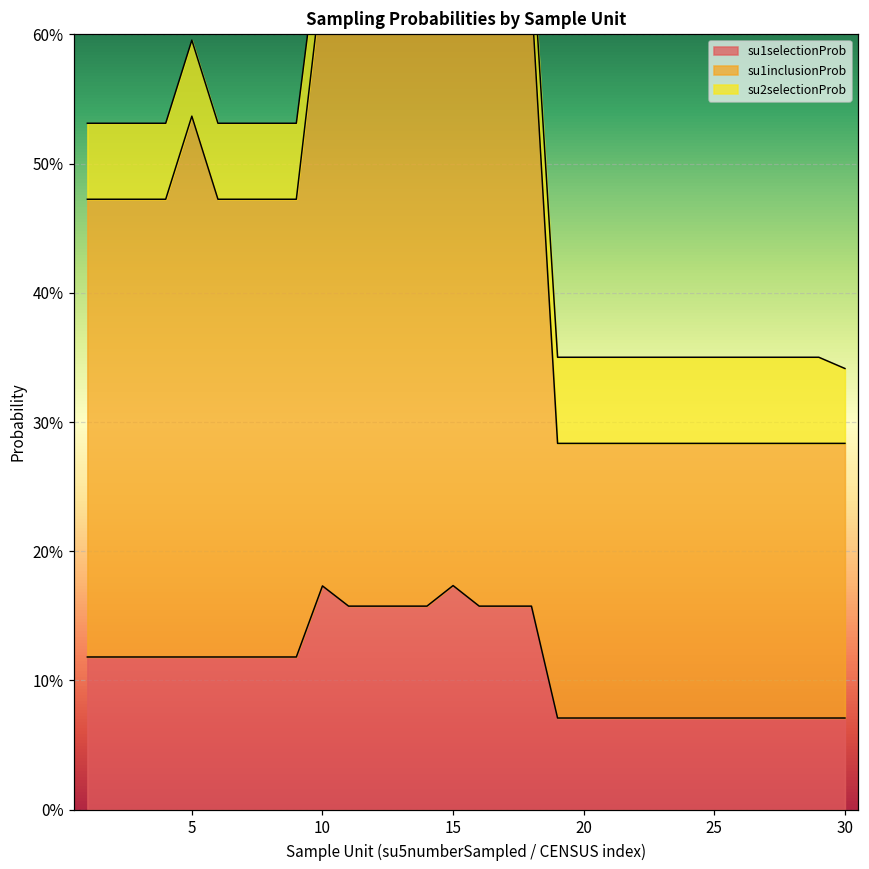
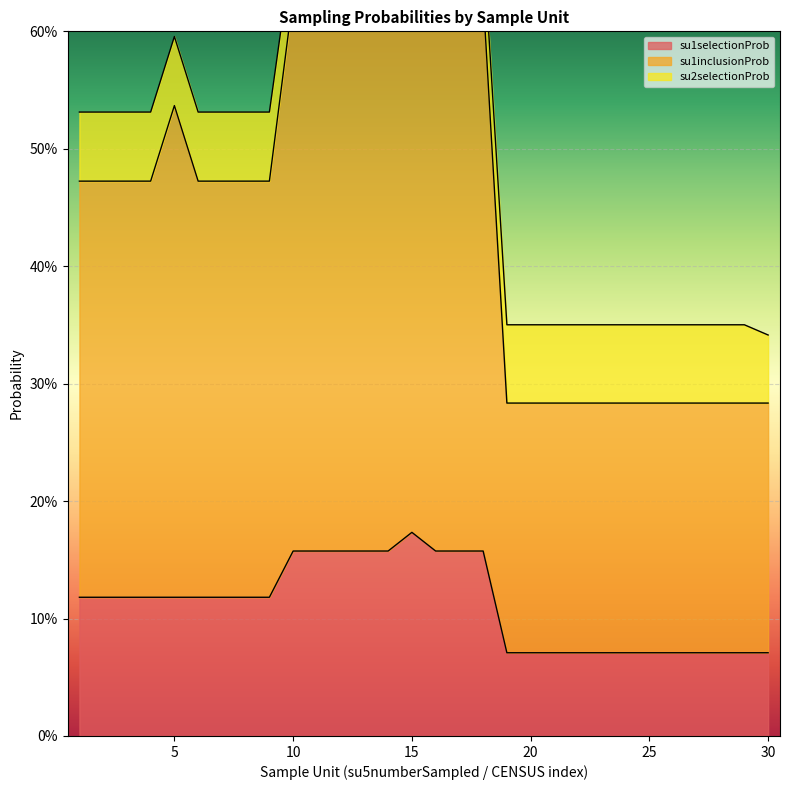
  {
    "su1selectionProb": {
      "5": "11.8%",
-     "10": "17.3%",
+     "10": "15.7%",
      "15": "17.3%",
      "20": "7.1%",
      "25": "7.1%",
      "30": "7.1%"
    },
    "su1inclusionProb": {
      "5": "41.9%",
      "20": "21.3%",
      "25": "21.3%",
      "30": "21.3%"
    },
    "su2selectionProb": {
      "5": "5.9%",
      "20": "6.7%",
      "25": "6.7%",
      "30": "5.8%"
    }
  }
